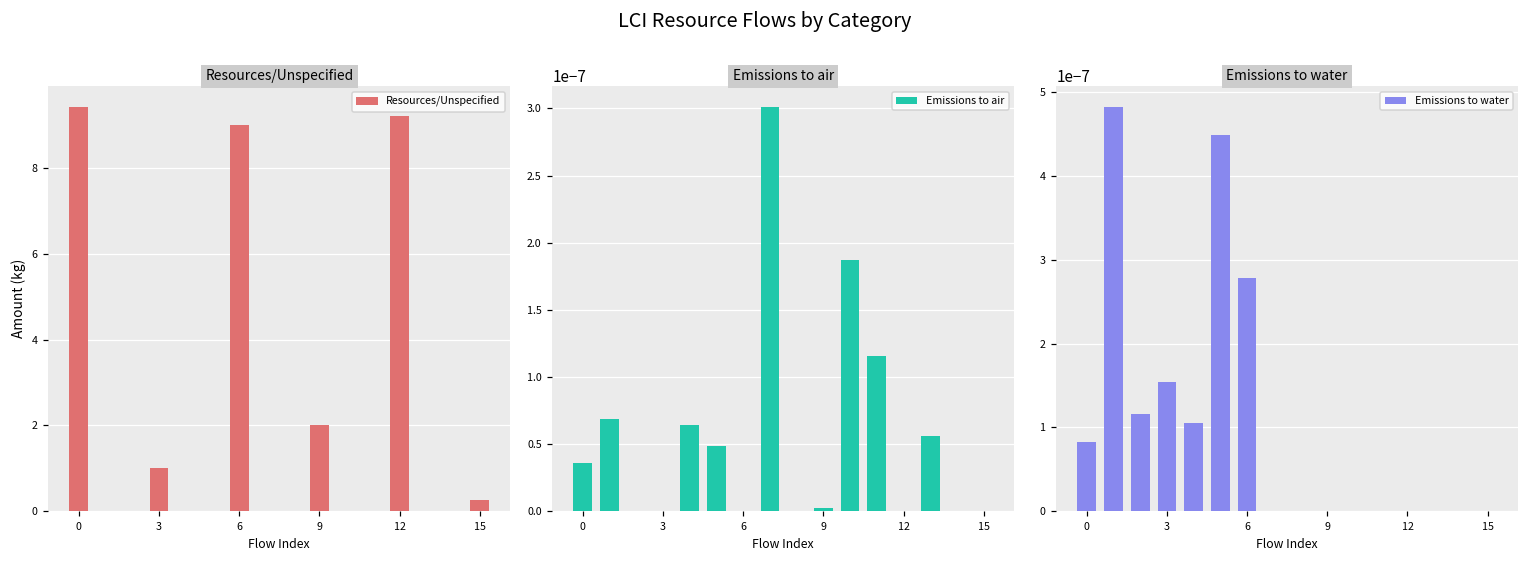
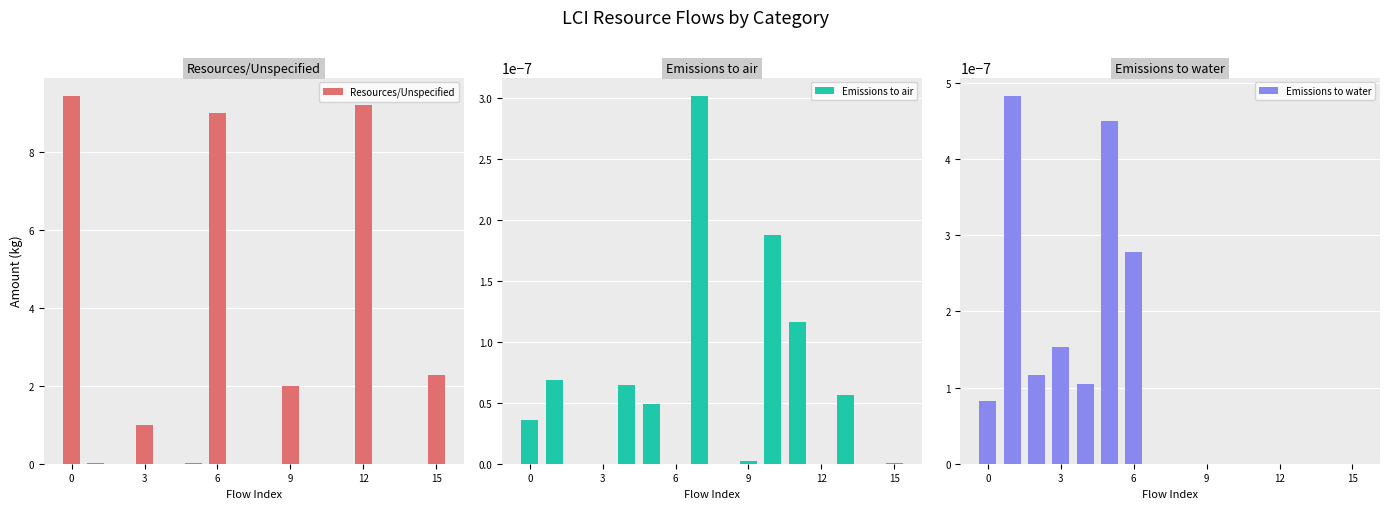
  {
    "Resources/Unspecified": {
      "0": 9.4,
      "3": 1.0,
      "6": 9.0,
      "9": 2.0,
      "12": 9.2,
-     "15": 0.3
+     "15": 2.3
    },
    "Emissions to air": {
      "0": 0.000000036,
      "9": 0.000000002
    },
    "Emissions to water": {
      "0": 0.00000008,
      "3": 0.00000015,
      "6": 0.00000028,
      "12": 0.00000000,
      "15": 0.00000000
    }
  }
